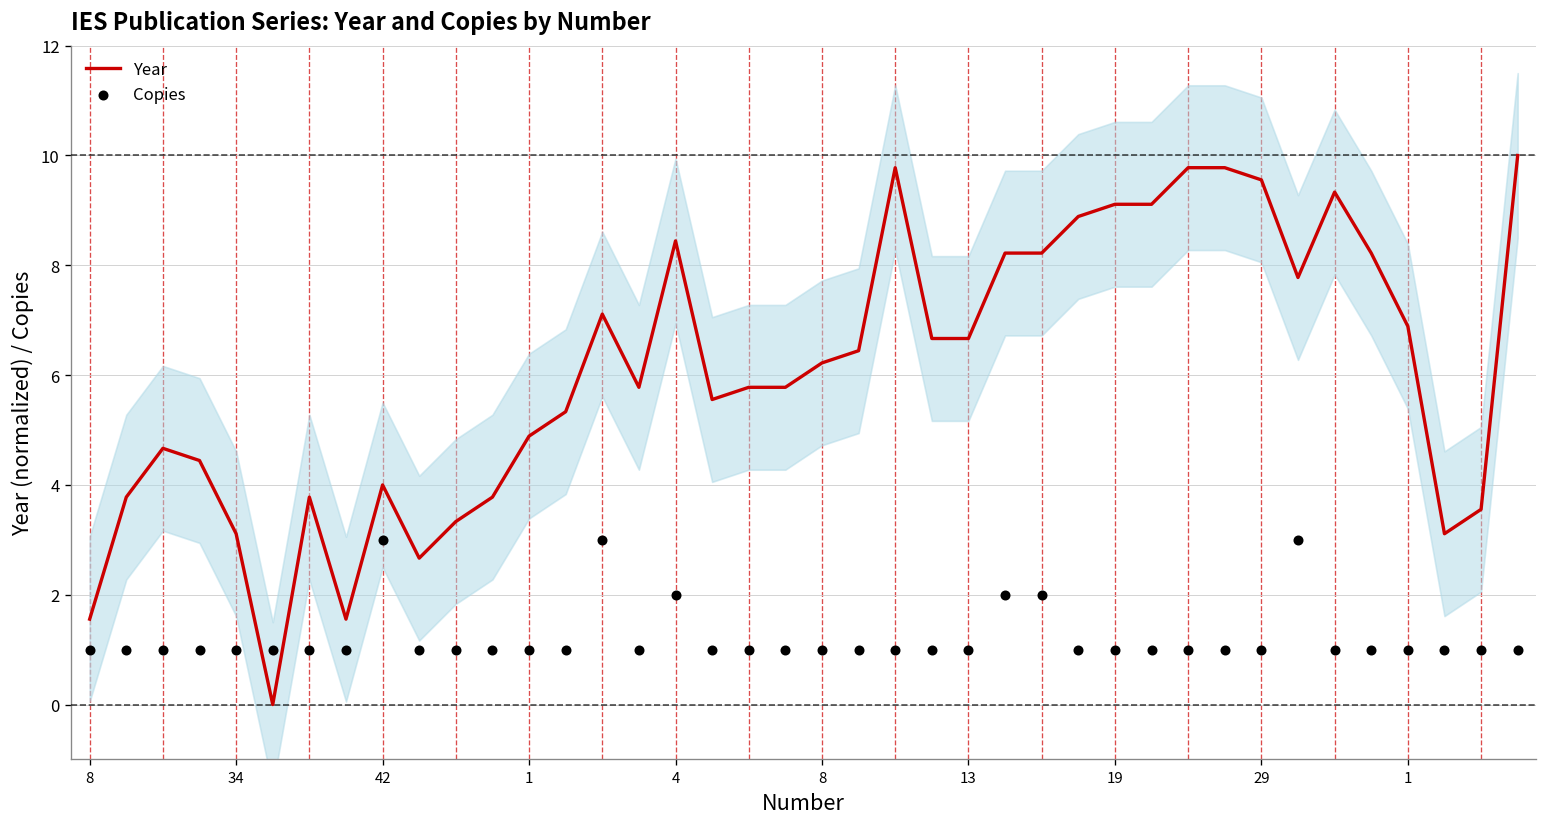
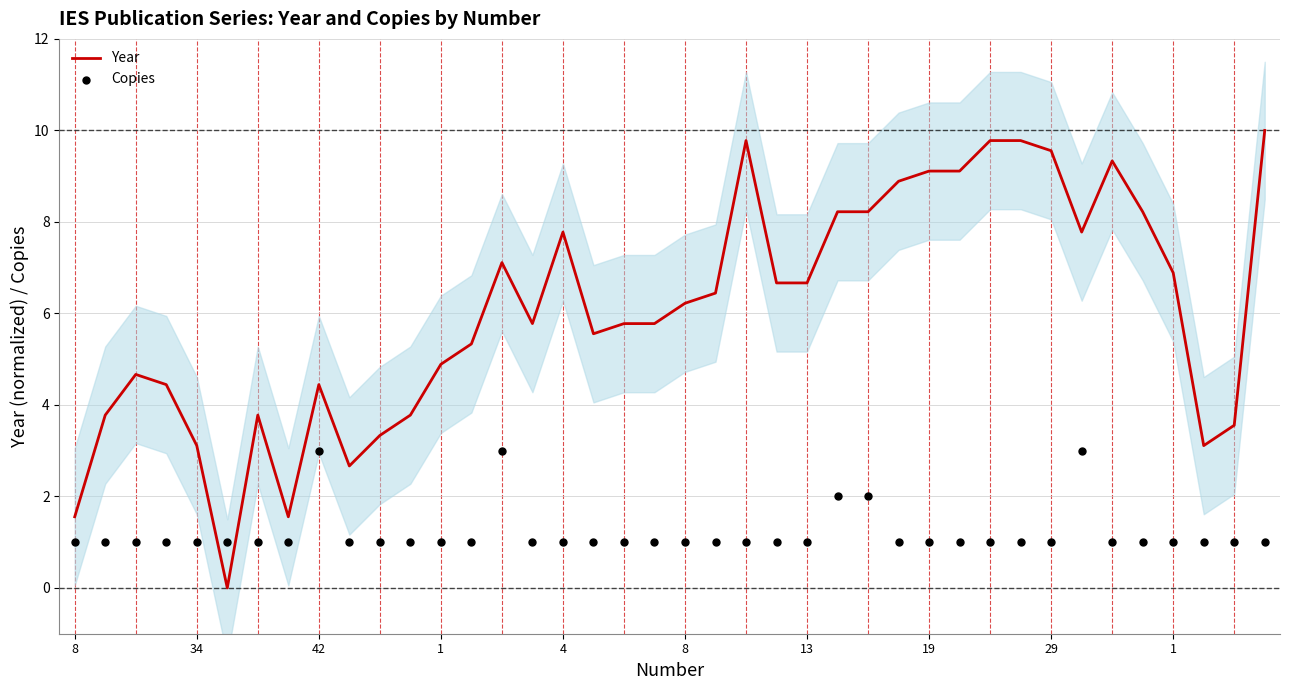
  {
    "Copies": {
-     "4": 2
+     "4": 1
    },
    "Year": {
-     "42": 4.0,
-     "4": 8.4
+     "42": 4.4,
+     "4": 7.8
    }
  }
